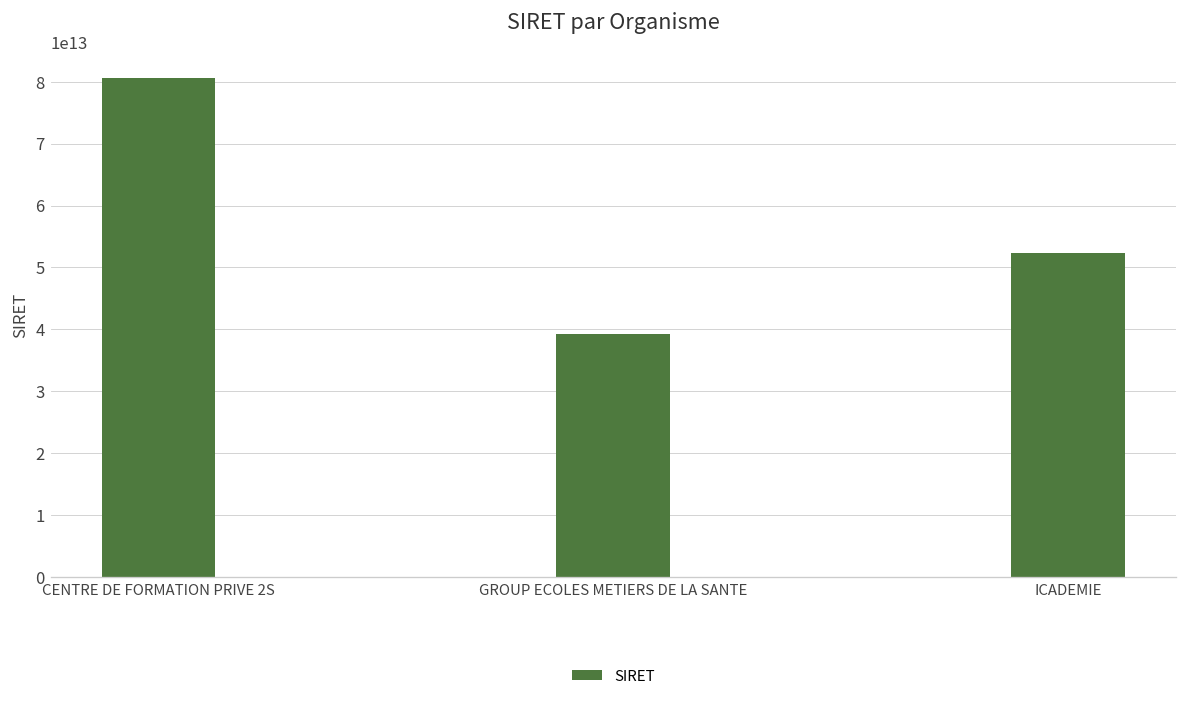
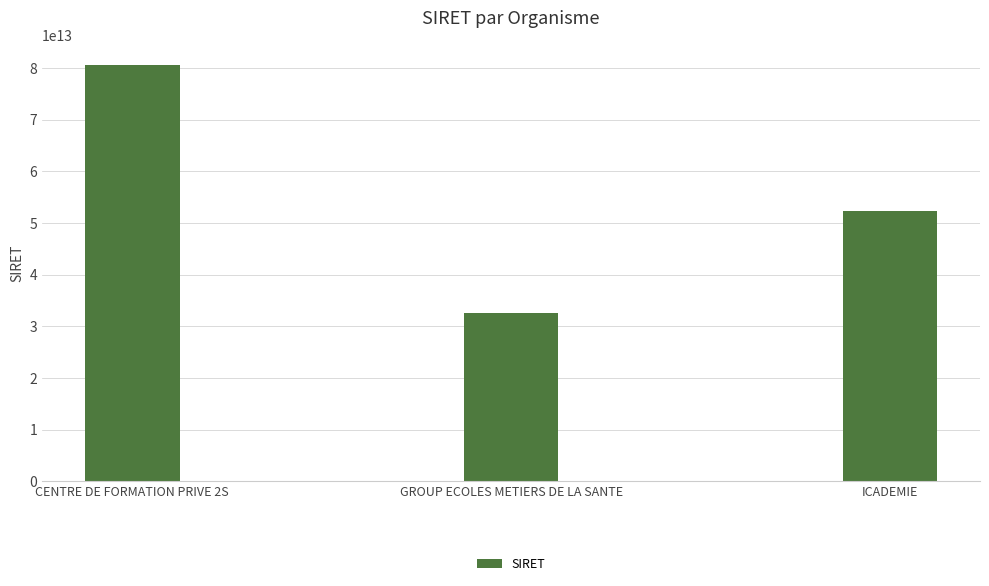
  {
    "CENTRE DE FORMATION PRIVE 2S": 81000000000000,
-   "GROUP ECOLES METIERS DE LA SANTE": 39000000000000,
+   "GROUP ECOLES METIERS DE LA SANTE": 32000000000000,
    "ICADEMIE": 52000000000000
  }
